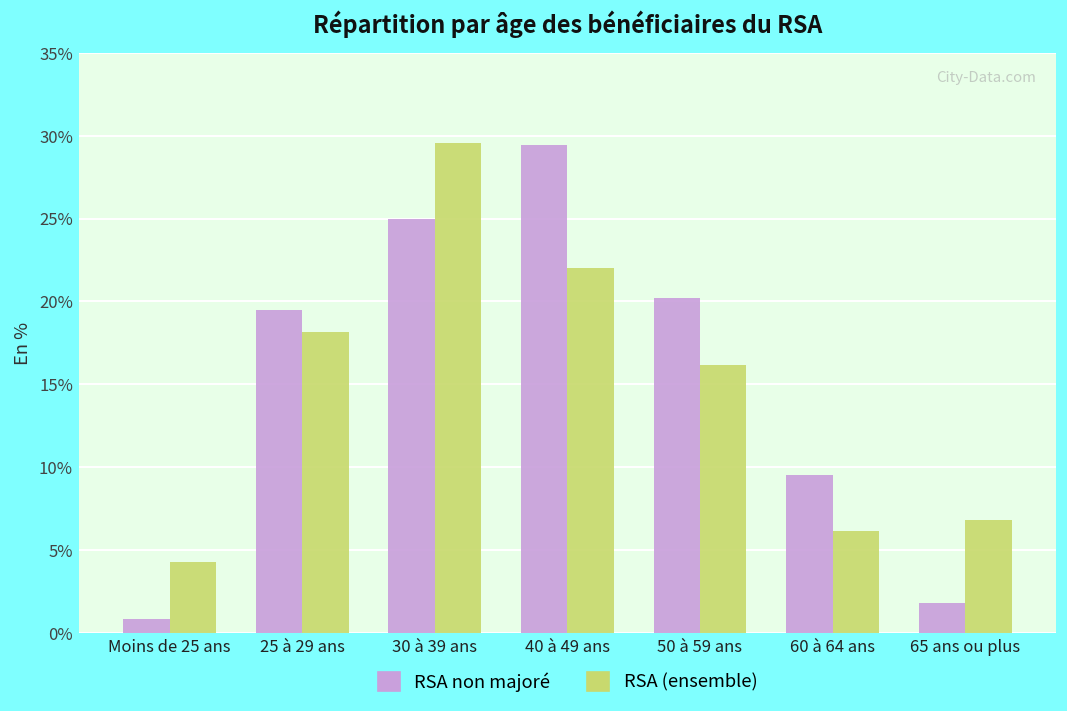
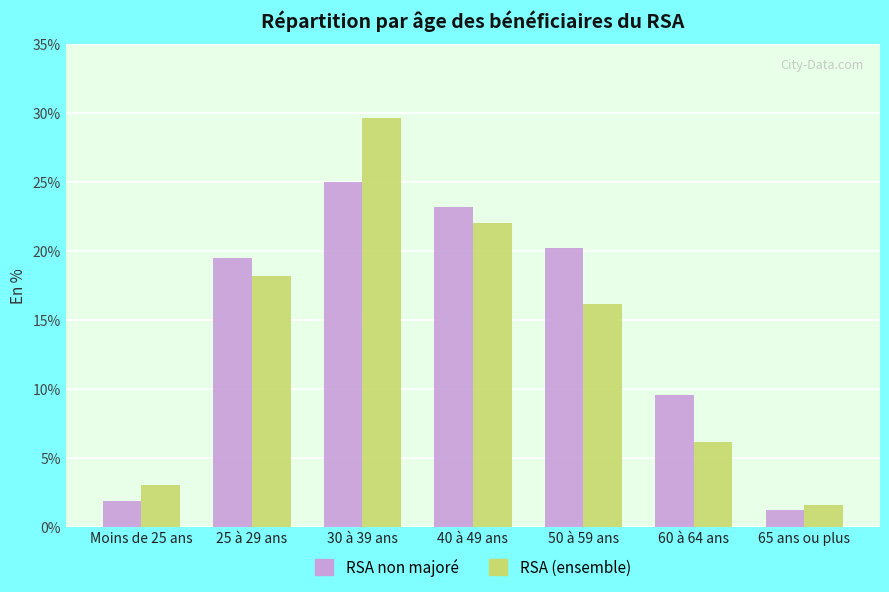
  {
    "RSA non majoré": {
-     "Moins de 25 ans": "0.9%",
+     "Moins de 25 ans": "1.9%",
      "25 à 29 ans": "19.5%",
      "30 à 39 ans": "25.0%",
-     "40 à 49 ans": "29.4%",
+     "40 à 49 ans": "23.1%",
      "50 à 59 ans": "20.2%",
      "60 à 64 ans": "9.5%",
-     "65 ans ou plus": "1.8%"
+     "65 ans ou plus": "1.2%"
    },
    "RSA (ensemble)": {
-     "Moins de 25 ans": "4.3%",
+     "Moins de 25 ans": "3.0%",
      "25 à 29 ans": "18.2%",
      "30 à 39 ans": "29.6%",
      "40 à 49 ans": "22.0%",
      "50 à 59 ans": "16.1%",
      "60 à 64 ans": "6.1%",
-     "65 ans ou plus": "6.8%"
+     "65 ans ou plus": "1.6%"
    }
  }
